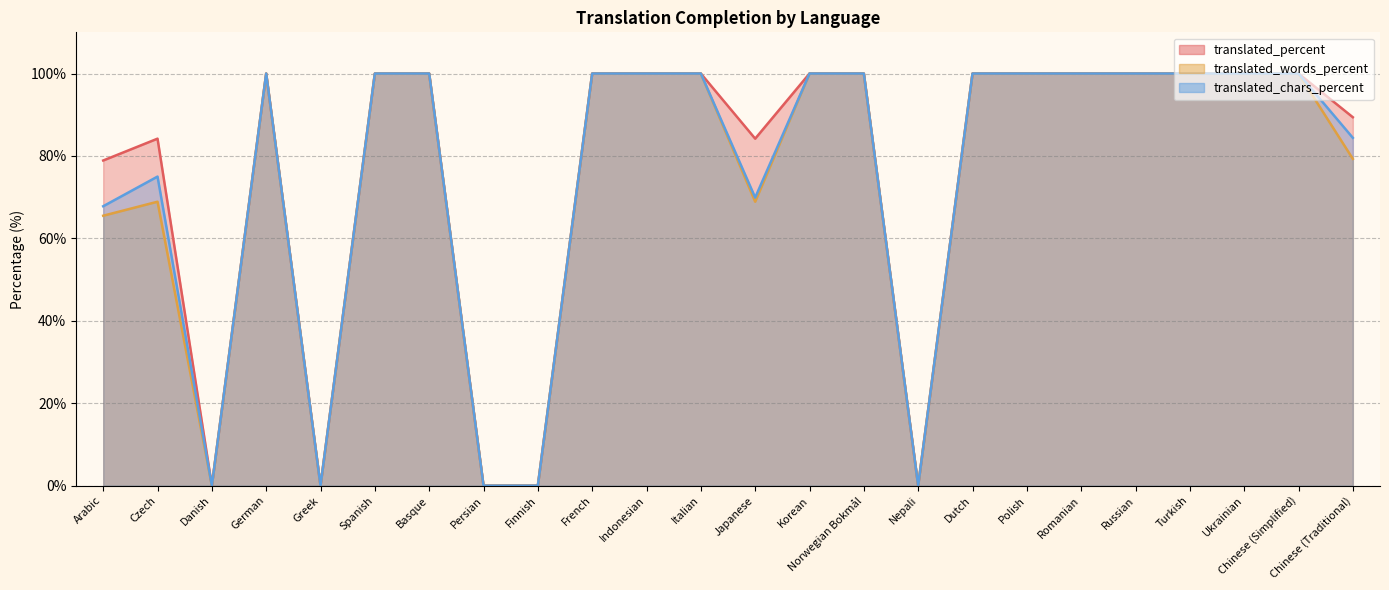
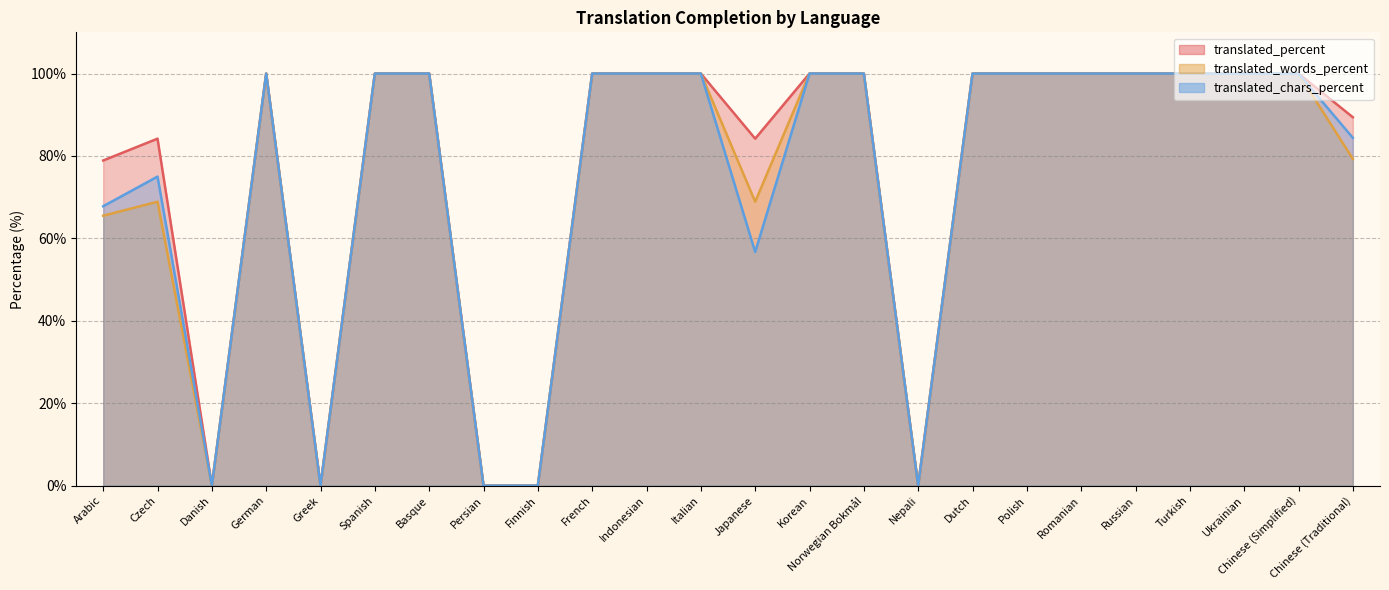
  {
    "translated_chars_percent": {
      "Arabic": "68%",
      "Czech": "75%",
-     "Japanese": "70%",
+     "Japanese": "57%",
      "Chinese (Traditional)": "84%"
    }
  }
